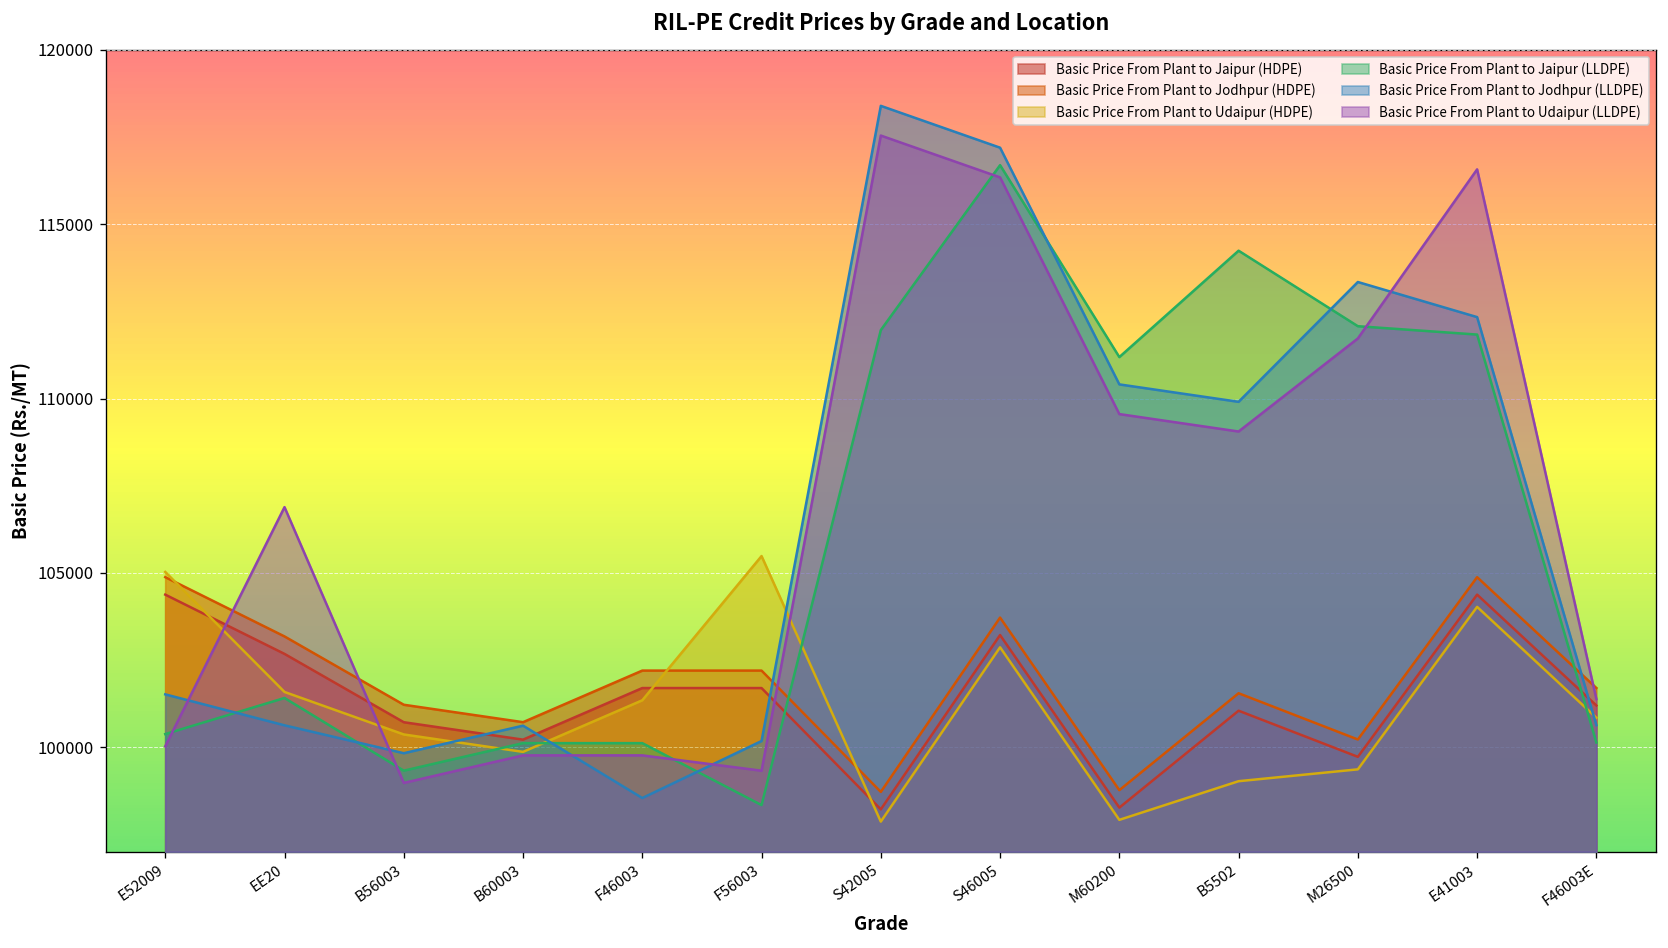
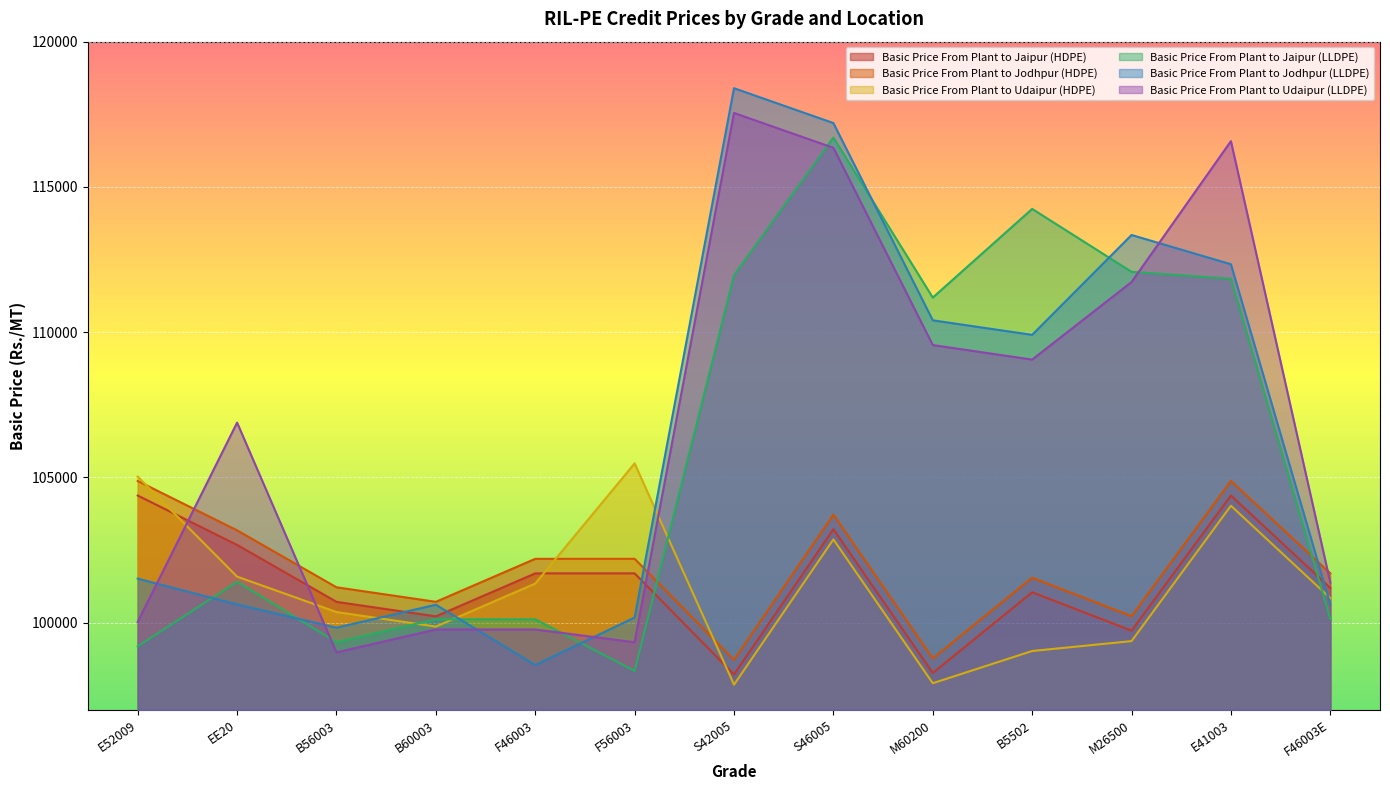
  {
    "Basic Price From Plant to Udaipur (HDPE)": {
      "E52009": 105000,
      "EE20": 101600,
      "B56003": 100400,
      "B60003": 99900,
      "F46003": 101300,
      "F56003": 105500,
      "S42005": 97900,
      "S46005": 102900,
      "M60200": 97900,
      "B5502": 99000,
      "M26500": 99400,
      "E41003": 104000,
      "F46003E": 100800
    },
    "Basic Price From Plant to Jaipur (LLDPE)": {
-     "E52009": 100400,
+     "E52009": 99200,
      "EE20": 101400,
      "B56003": 99300,
      "B60003": 100100,
      "F46003": 100100,
      "F56003": 98300,
      "S42005": 112000,
      "S46005": 116700,
      "M60200": 111200,
      "B5502": 114200,
      "M26500": 112100,
      "E41003": 111800,
      "F46003E": 100100
    },
    "Basic Price From Plant to Jodhpur (LLDPE)": {
      "E52009": 101500,
      "EE20": 100600,
      "B56003": 99800,
      "B60003": 100600,
      "F46003": 98500,
      "F56003": 100200,
      "S42005": 118400,
      "S46005": 117200,
      "M60200": 110400,
      "B5502": 109900,
      "M26500": 113300,
      "E41003": 112300,
      "F46003E": 100600
    },
    "Basic Price From Plant to Udaipur (LLDPE)": {
      "E52009": 100000,
      "EE20": 106900,
      "B56003": 99000,
      "B60003": 99800,
      "F46003": 99800,
      "F56003": 99300,
      "S42005": 117500,
      "S46005": 116300,
      "M60200": 109600,
      "B5502": 109100,
      "M26500": 111700,
      "E41003": 116600,
      "F46003E": 101400
    }
  }
